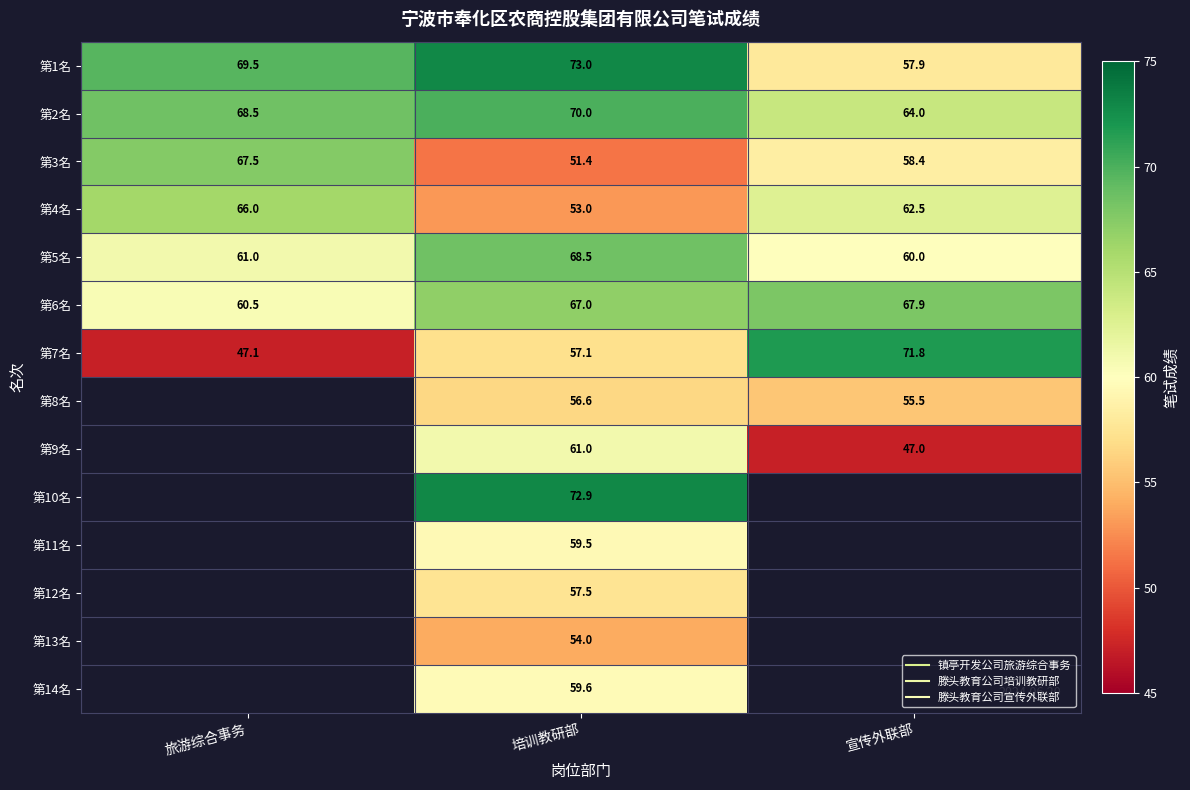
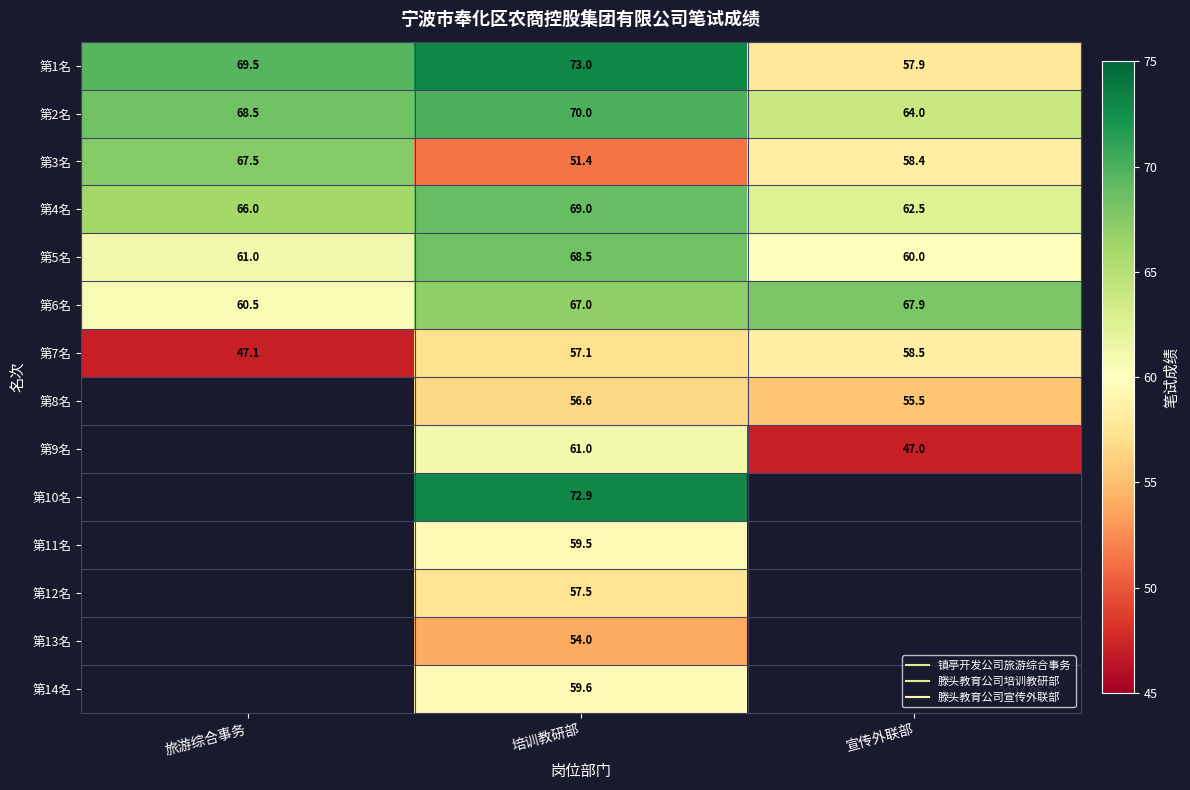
  {
    "第1名": {
      "旅游综合事务": 69.5,
      "培训教研部": 73.0,
      "宣传外联部": 57.9
    },
    "第2名": {
      "旅游综合事务": 68.5,
      "培训教研部": 70.0,
      "宣传外联部": 64.0
    },
    "第3名": {
      "旅游综合事务": 67.5,
      "培训教研部": 51.4,
      "宣传外联部": 58.4
    },
    "第4名": {
      "旅游综合事务": 66.0,
-     "培训教研部": 53.0,
+     "培训教研部": 69.0,
      "宣传外联部": 62.5
    },
    "第5名": {
      "旅游综合事务": 61.0,
      "培训教研部": 68.5,
      "宣传外联部": 60.0
    },
    "第6名": {
      "旅游综合事务": 60.5,
      "培训教研部": 67.0,
      "宣传外联部": 67.9
    },
    "第7名": {
      "旅游综合事务": 47.1,
      "培训教研部": 57.1,
-     "宣传外联部": 71.8
+     "宣传外联部": 58.5
    },
    "第8名": {
      "培训教研部": 56.6,
      "宣传外联部": 55.5
    },
    "第9名": {
      "培训教研部": 61.0,
      "宣传外联部": 47.0
    },
    "第10名": {
      "培训教研部": 72.9
    },
    "第11名": {
      "培训教研部": 59.5
    },
    "第12名": {
      "培训教研部": 57.5
    },
    "第13名": {
      "培训教研部": 54.0
    },
    "第14名": {
      "培训教研部": 59.6
    }
  }
